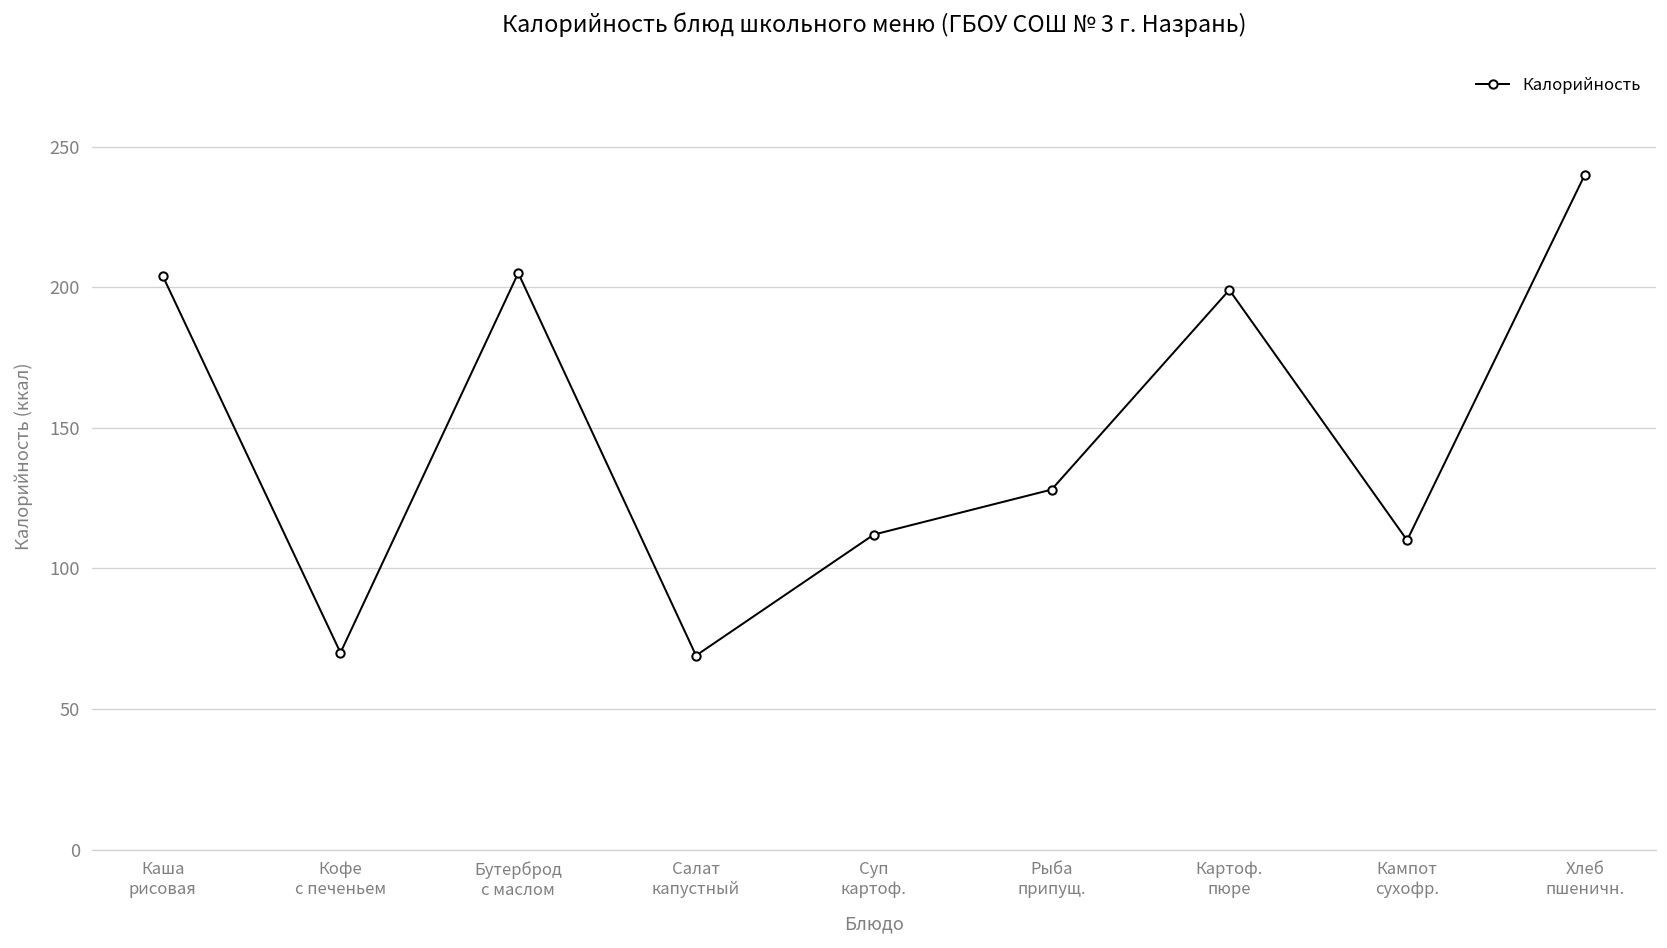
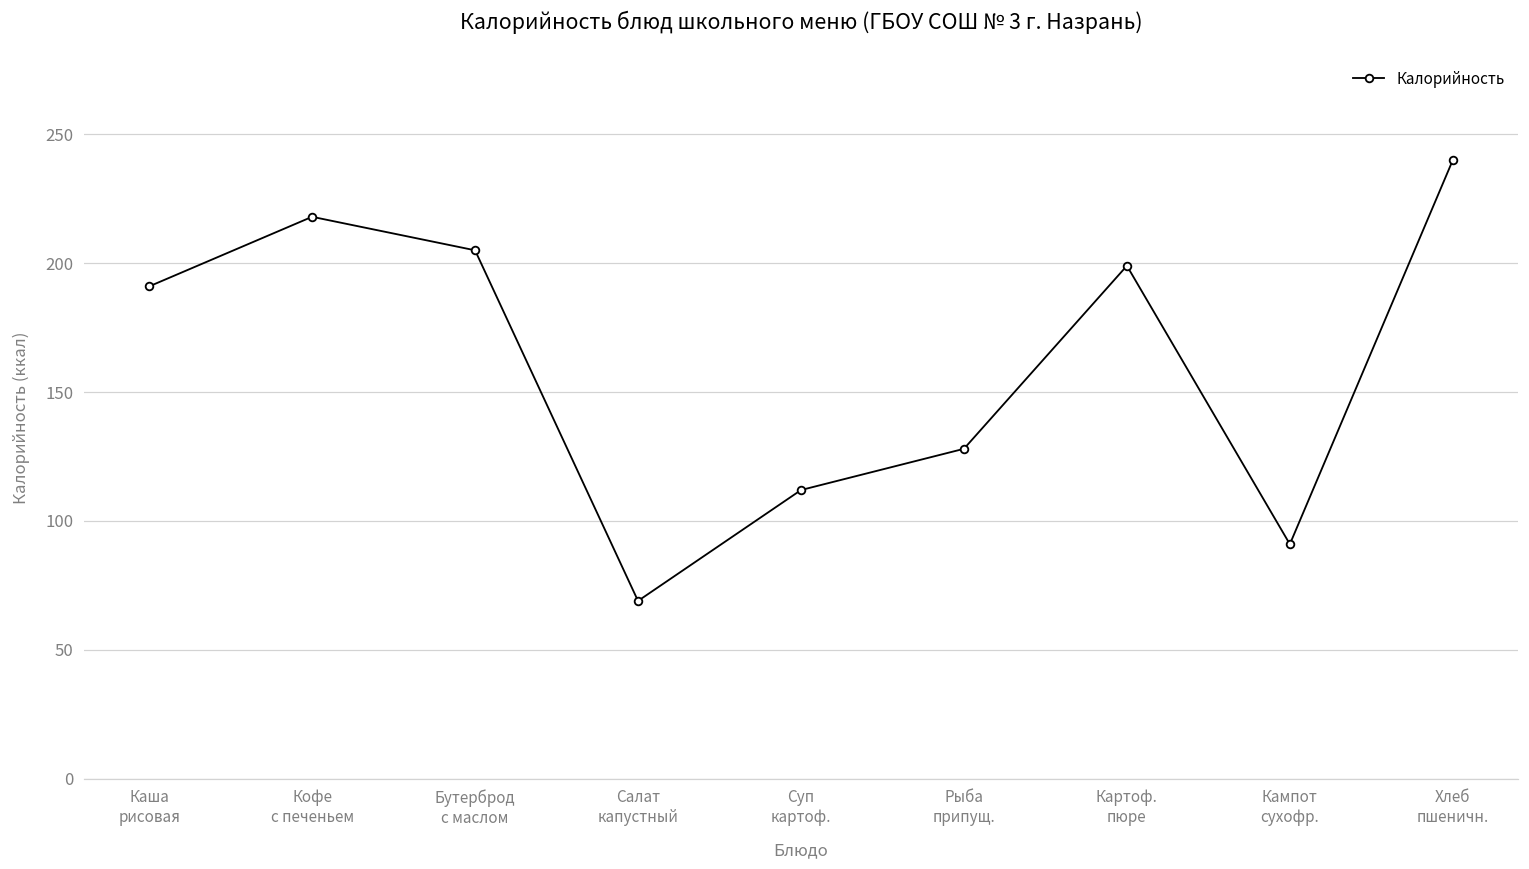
  {
-   "Каша рисовая": 204,
-   "Кофе с печеньем": 70,
+   "Каша рисовая": 191,
+   "Кофе с печеньем": 218,
    "Бутерброд с маслом": 205,
    "Салат капустный": 69,
    "Суп картоф.": 112,
    "Рыба припущ.": 128,
    "Картоф. пюре": 199,
-   "Кампот сухофр.": 110,
+   "Кампот сухофр.": 91,
    "Хлеб пшеничн.": 240
  }
